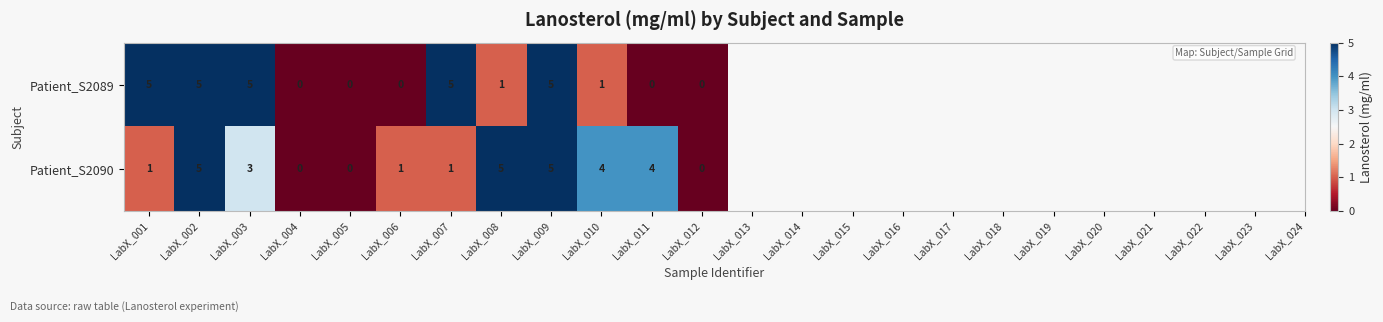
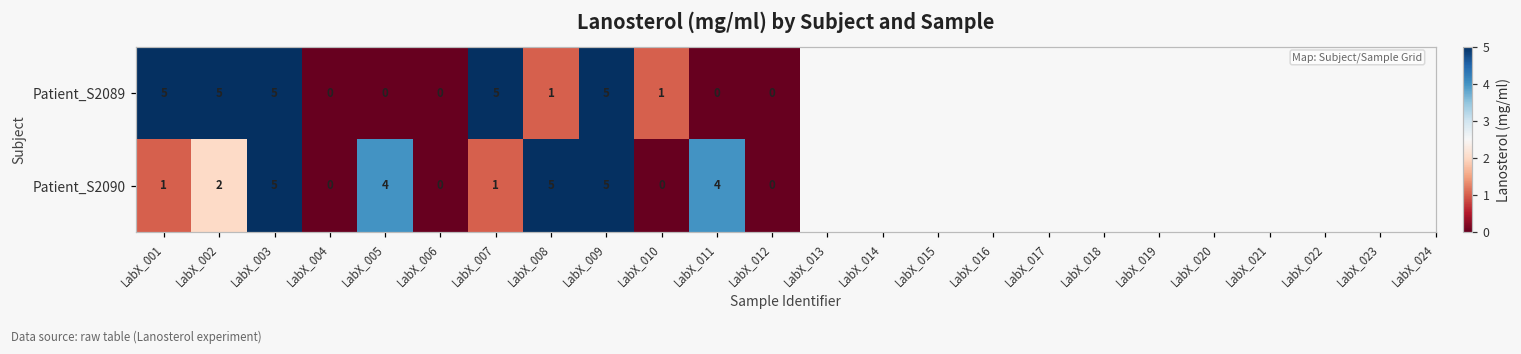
  {
    "Patient_S2089": {
      "LabX_001": 5,
      "LabX_002": 5,
      "LabX_003": 5,
      "LabX_004": 0,
      "LabX_005": 0,
      "LabX_006": 0,
      "LabX_007": 5,
      "LabX_008": 1,
      "LabX_009": 5,
      "LabX_010": 1,
      "LabX_011": 0,
      "LabX_012": 0
    },
    "Patient_S2090": {
      "LabX_001": 1,
-     "LabX_002": 5,
-     "LabX_003": 3,
+     "LabX_002": 2,
+     "LabX_003": 5,
      "LabX_004": 0,
-     "LabX_005": 0,
-     "LabX_006": 1,
+     "LabX_005": 4,
+     "LabX_006": 0,
      "LabX_007": 1,
      "LabX_008": 5,
      "LabX_009": 5,
-     "LabX_010": 4,
+     "LabX_010": 0,
      "LabX_011": 4,
      "LabX_012": 0
    }
  }
